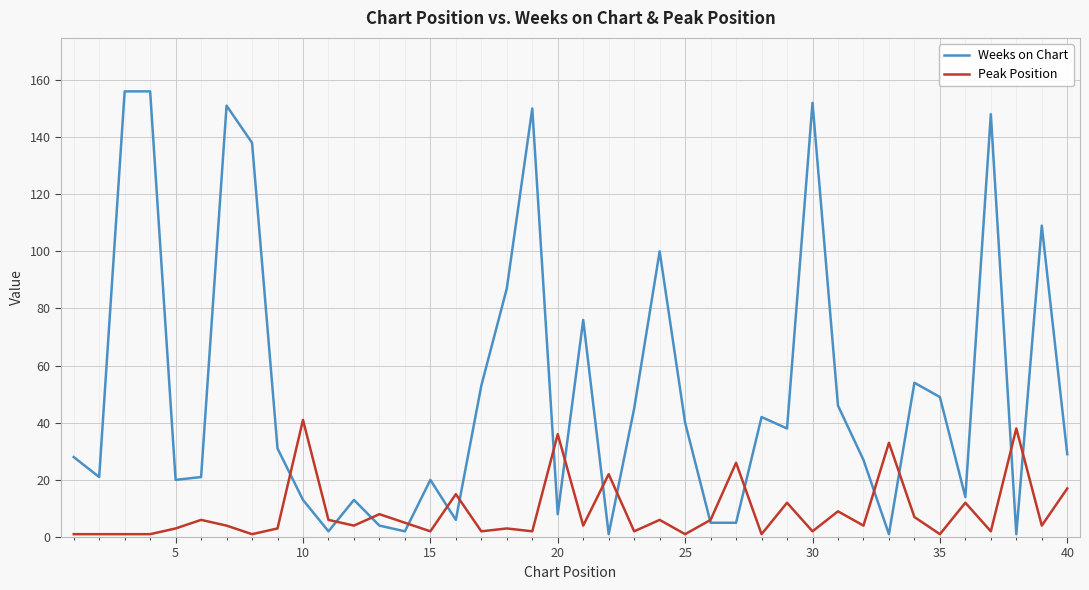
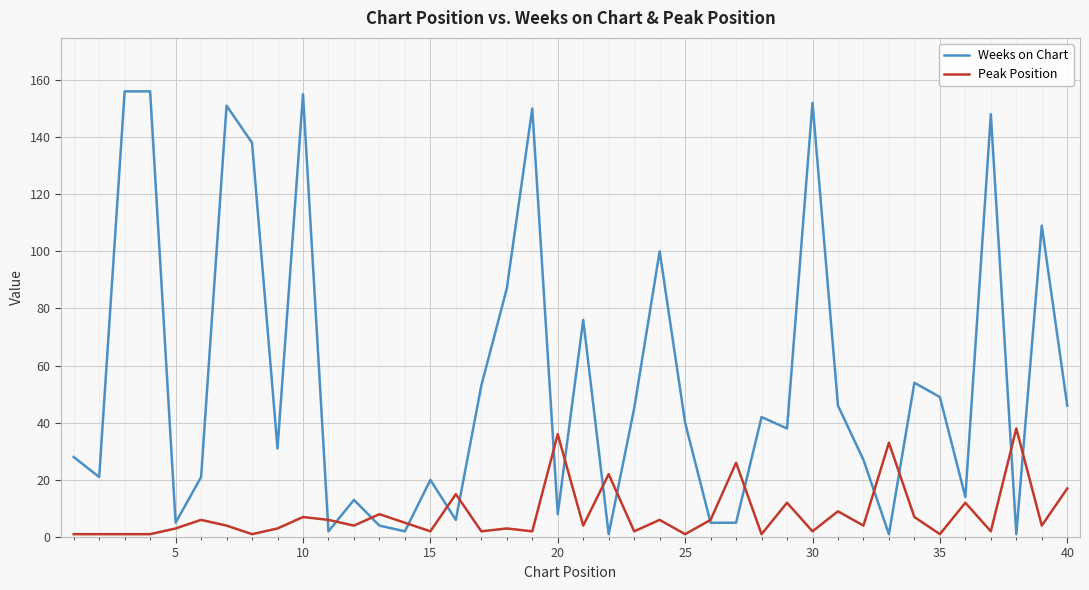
  {
    "Weeks on Chart": {
-     "5": 20,
-     "10": 13,
+     "5": 5,
+     "10": 155,
      "15": 20,
      "20": 8,
      "25": 40,
      "30": 152,
      "35": 49,
-     "40": 29
+     "40": 46
    },
    "Peak Position": {
      "5": 3,
-     "10": 41,
+     "10": 7,
      "15": 2,
      "20": 36,
      "25": 1,
      "30": 2,
      "35": 1,
      "40": 17
    }
  }
